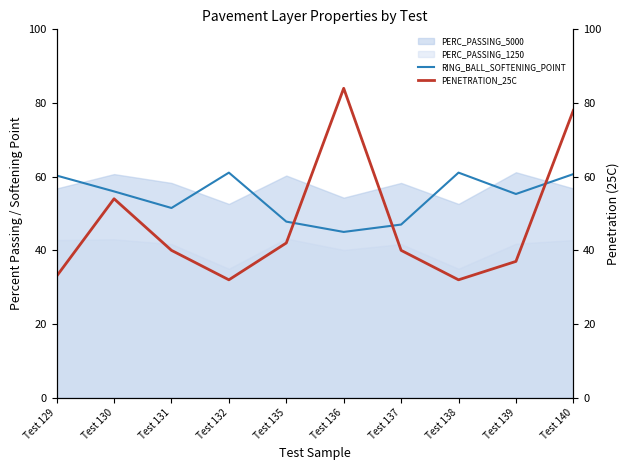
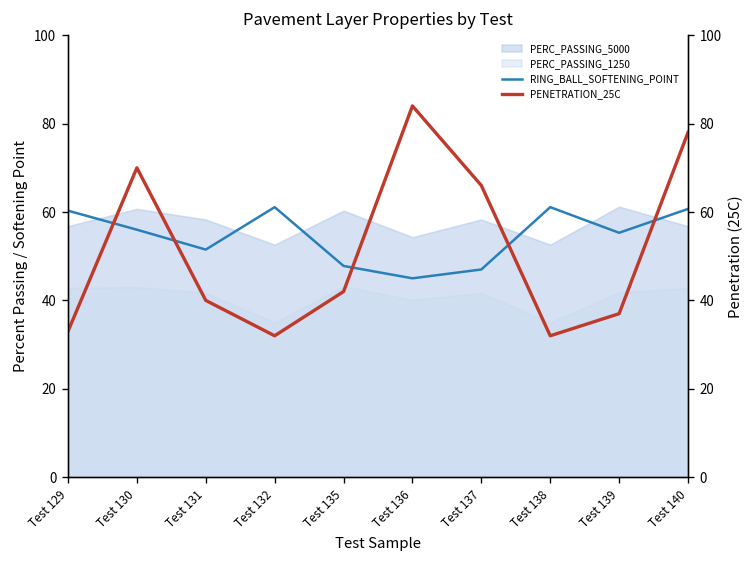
  {
    "RING_BALL_SOFTENING_POINT": {
      "Test 129": 60,
      "Test 130": 56,
      "Test 131": 52,
      "Test 132": 61,
      "Test 135": 48,
      "Test 136": 45,
      "Test 137": 47,
      "Test 138": 61,
      "Test 139": 55,
      "Test 140": 61
    },
    "PENETRATION_25C": {
      "Test 129": 33,
-     "Test 130": 54,
+     "Test 130": 70,
      "Test 131": 40,
      "Test 132": 32,
      "Test 135": 42,
      "Test 136": 84,
-     "Test 137": 40,
+     "Test 137": 66,
      "Test 138": 32,
      "Test 139": 37,
      "Test 140": 78
    }
  }
